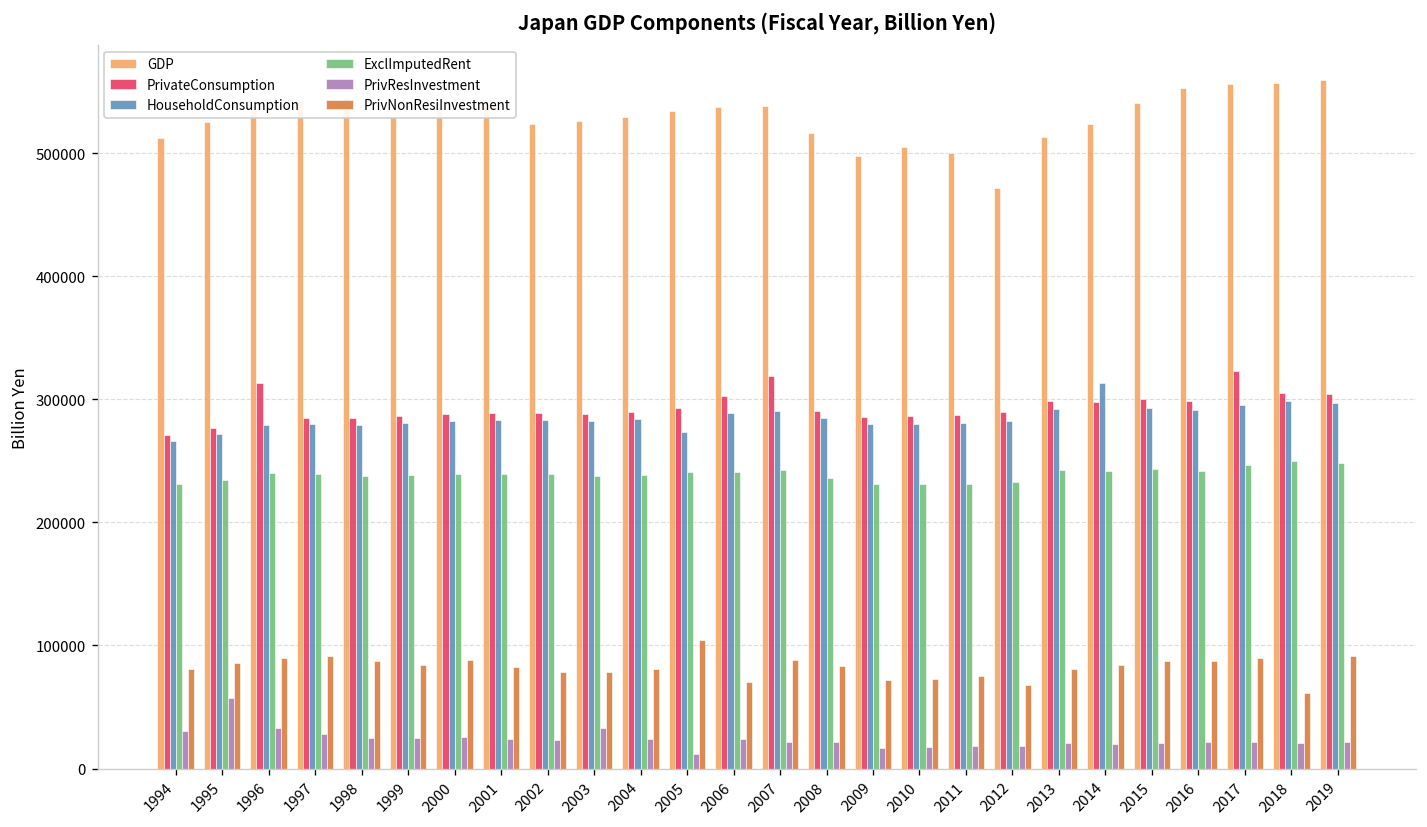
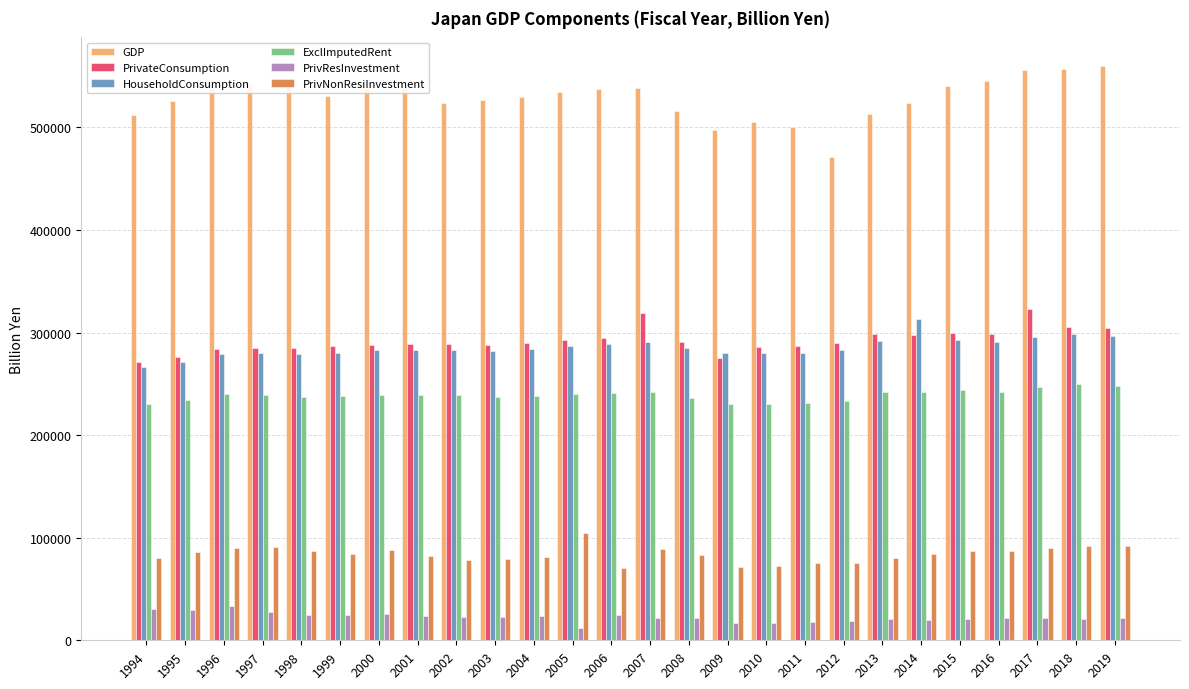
  {
    "GDP": {
      "1994": 512000,
      "1995": 525000,
      "1999": 530000,
      "2002": 523000,
      "2003": 526000,
      "2004": 530000,
      "2005": 534000,
      "2006": 537000,
      "2007": 538000,
      "2008": 516000,
      "2009": 497000,
      "2010": 505000,
      "2011": 500000,
      "2012": 472000,
      "2013": 513000,
      "2014": 523000,
      "2015": 541000,
-     "2016": 553000,
+     "2016": 545000,
      "2017": 556000,
      "2018": 557000,
      "2019": 560000
    },
    "PrivateConsumption": {
      "1994": 271000,
      "1995": 276000,
-     "1996": 313000,
+     "1996": 284000,
      "1997": 285000,
      "1998": 285000,
      "1999": 287000,
      "2000": 288000,
      "2001": 289000,
      "2002": 289000,
      "2003": 288000,
      "2004": 290000,
      "2005": 293000,
-     "2006": 303000,
+     "2006": 295000,
      "2007": 319000,
      "2008": 291000,
-     "2009": 286000,
+     "2009": 275000,
      "2010": 286000,
      "2011": 287000,
      "2012": 289000,
      "2013": 299000,
      "2014": 298000,
      "2015": 300000,
      "2016": 298000,
      "2017": 323000,
      "2018": 305000,
      "2019": 304000
    },
    "HouseholdConsumption": {
      "1994": 266000,
      "1995": 271000,
      "1996": 279000,
      "1997": 280000,
      "1998": 279000,
      "1999": 280000,
      "2000": 283000,
      "2001": 283000,
      "2002": 283000,
      "2003": 282000,
      "2004": 284000,
-     "2005": 273000,
+     "2005": 287000,
      "2006": 289000,
      "2007": 291000,
      "2008": 285000,
      "2009": 280000,
      "2010": 280000,
      "2011": 280000,
      "2012": 283000,
      "2013": 292000,
      "2014": 313000,
      "2015": 293000,
      "2016": 291000,
      "2017": 296000,
      "2018": 298000,
      "2019": 297000
    },
    "ExclImputedRent": {
      "1994": 231000,
      "1995": 234000,
      "1996": 240000,
      "1997": 239000,
      "1998": 238000,
      "1999": 238000,
      "2000": 240000,
      "2001": 239000,
      "2002": 239000,
      "2003": 237000,
      "2004": 238000,
      "2005": 241000,
      "2006": 241000,
      "2007": 242000,
      "2008": 236000,
      "2009": 231000,
      "2010": 231000,
      "2011": 231000,
      "2012": 233000,
      "2013": 242000,
      "2014": 242000,
      "2015": 244000,
      "2016": 242000,
      "2017": 247000,
      "2018": 250000,
      "2019": 248000
    },
    "PrivResInvestment": {
      "1994": 31000,
-     "1995": 57000,
+     "1995": 29000,
      "1996": 33000,
      "1997": 28000,
      "1998": 25000,
      "1999": 25000,
      "2000": 25000,
      "2001": 24000,
      "2002": 23000,
-     "2003": 33000,
+     "2003": 23000,
      "2004": 24000,
      "2005": 12000,
      "2006": 24000,
      "2007": 21000,
      "2008": 21000,
      "2009": 17000,
      "2010": 17000,
      "2011": 18000,
      "2012": 19000,
      "2013": 21000,
      "2014": 20000,
      "2015": 20000,
      "2016": 21000,
      "2017": 21000,
      "2018": 21000,
      "2019": 21000
    },
    "PrivNonResiInvestment": {
      "1994": 80000,
      "1995": 86000,
      "1996": 90000,
      "1997": 91000,
      "1998": 87000,
      "1999": 84000,
      "2000": 88000,
      "2001": 82000,
      "2002": 78000,
      "2003": 79000,
      "2004": 81000,
      "2005": 104000,
      "2006": 71000,
      "2007": 89000,
      "2008": 83000,
      "2009": 72000,
      "2010": 73000,
      "2011": 75000,
-     "2012": 68000,
+     "2012": 76000,
      "2013": 81000,
      "2014": 84000,
      "2015": 87000,
      "2016": 87000,
      "2017": 90000,
-     "2018": 61000,
+     "2018": 92000,
      "2019": 92000
    }
  }
